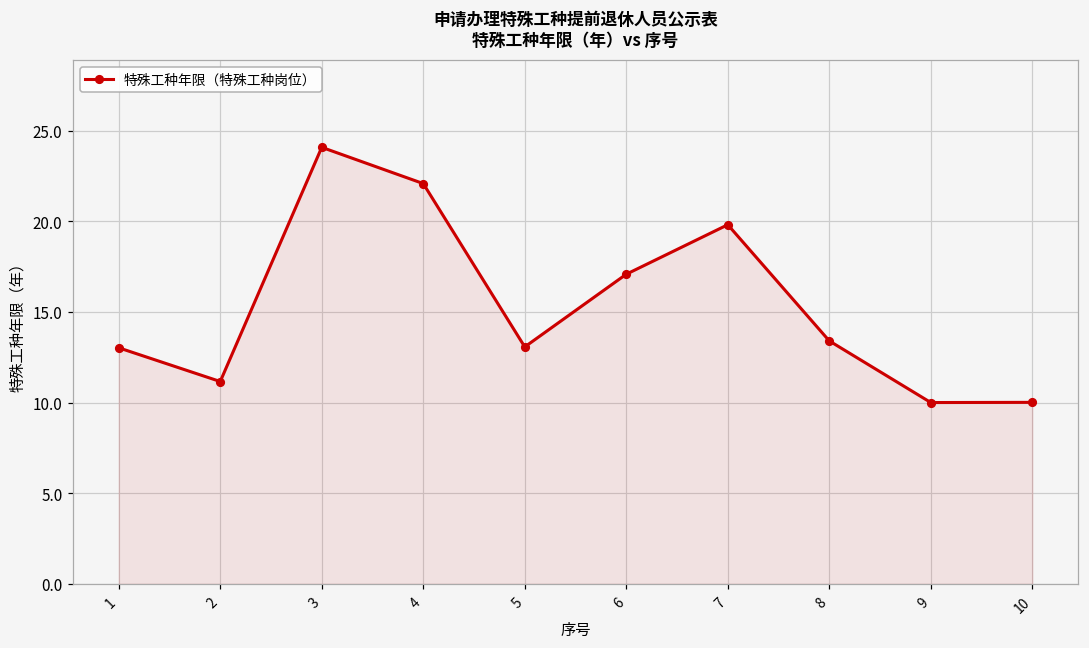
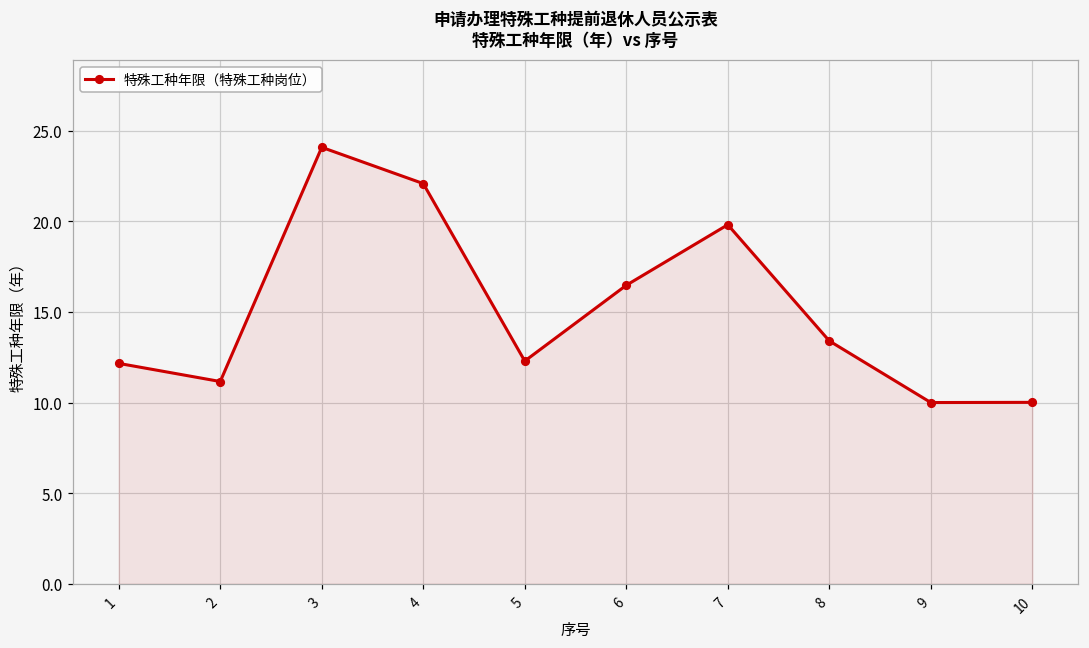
  {
-   "1": 13.0,
+   "1": 12.2,
    "2": 11.2,
    "3": 24.1,
    "4": 22.1,
-   "5": 13.1,
-   "6": 17.1,
+   "5": 12.3,
+   "6": 16.5,
    "7": 19.8,
    "8": 13.4,
    "9": 10.0,
    "10": 10.0
  }
